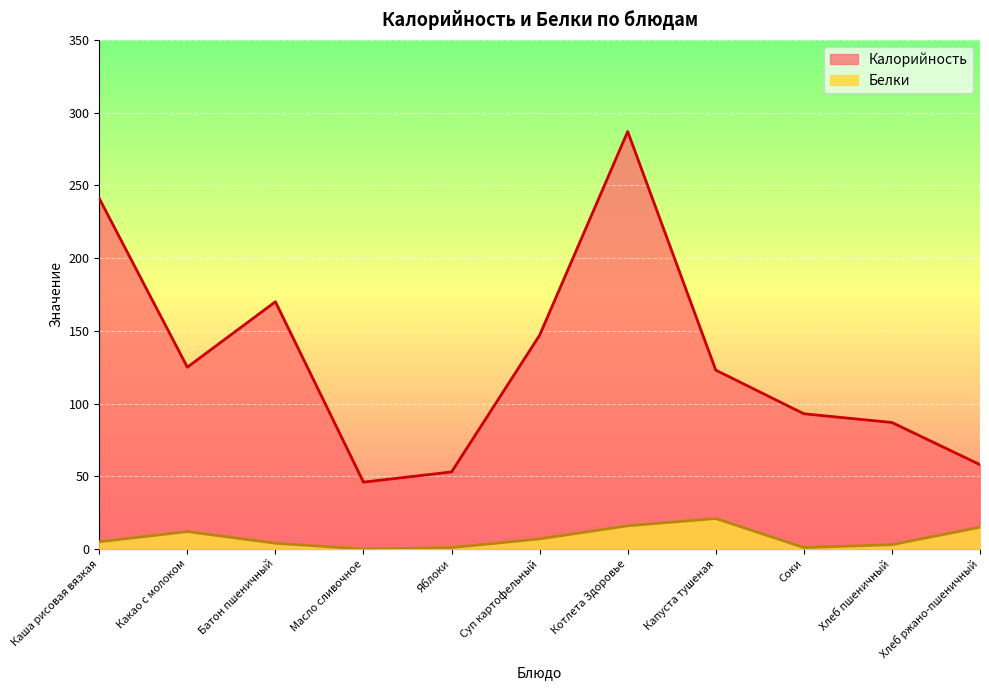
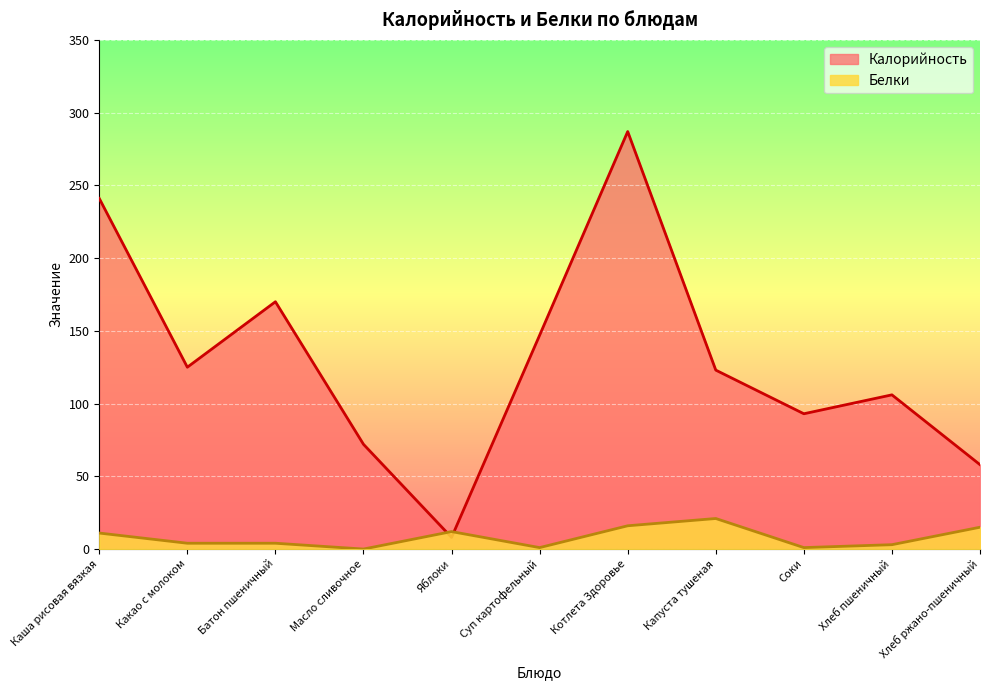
  {
    "Калорийность": {
      "Каша рисовая вязкая": 241,
      "Какао с молоком": 125,
      "Батон пшеничный": 170,
-     "Масло сливочное": 46,
-     "Яблоки": 53,
+     "Масло сливочное": 72,
+     "Яблоки": 8,
      "Суп картофельный": 147,
      "Котлета Здоровье": 287,
      "Капуста тушеная": 123,
      "Соки": 93,
-     "Хлеб пшеничный": 87,
+     "Хлеб пшеничный": 106,
      "Хлеб ржано-пшеничный": 58
    },
    "Белки": {
-     "Каша рисовая вязкая": 5,
-     "Какао с молоком": 12,
+     "Каша рисовая вязкая": 11,
+     "Какао с молоком": 4,
      "Батон пшеничный": 4,
      "Масло сливочное": 0,
-     "Яблоки": 1,
-     "Суп картофельный": 7,
+     "Яблоки": 12,
+     "Суп картофельный": 1,
      "Котлета Здоровье": 16,
      "Капуста тушеная": 21,
      "Соки": 1,
      "Хлеб пшеничный": 3,
      "Хлеб ржано-пшеничный": 15
    }
  }
